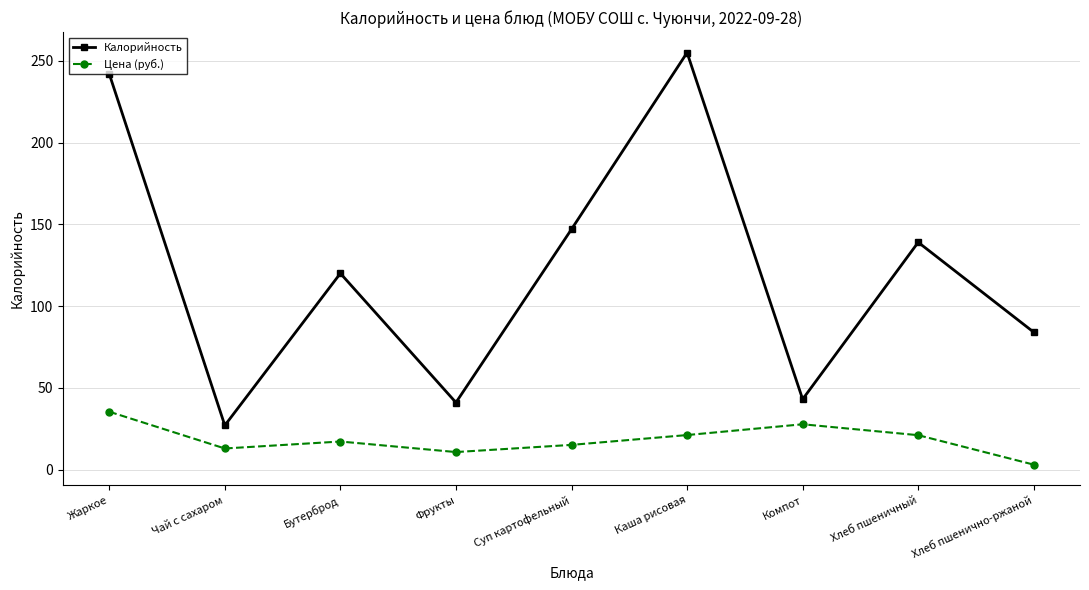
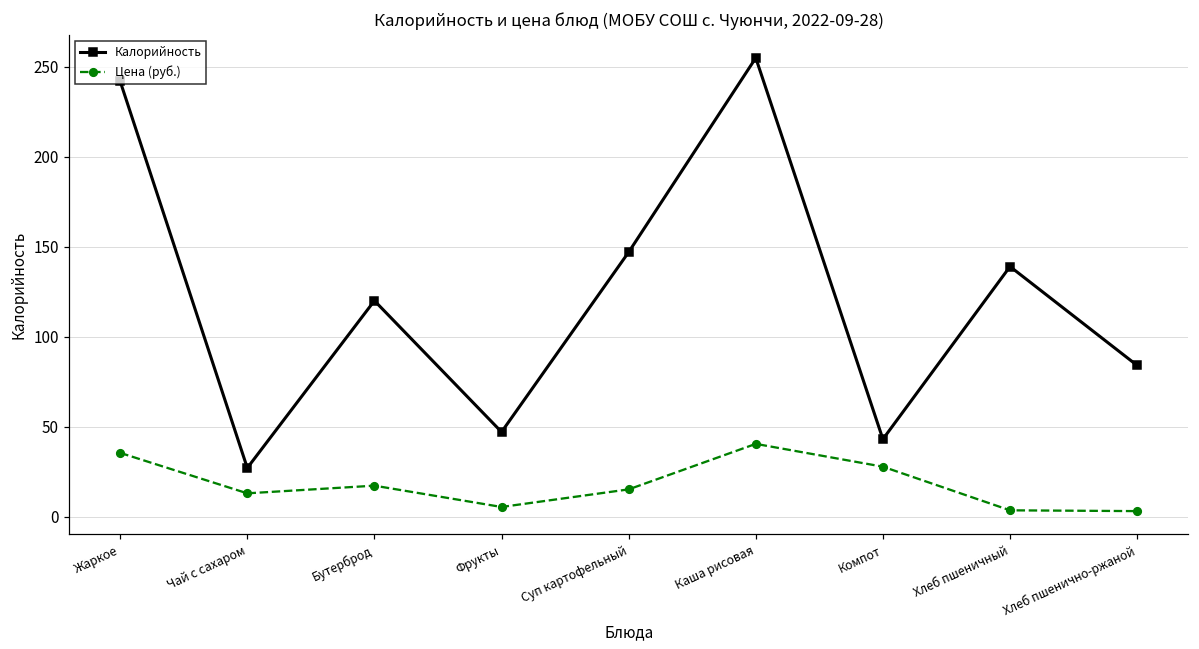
  {
    "Калорийность": {
      "Чай с сахаром": 27,
      "Бутерброд": 120,
-     "Фрукты": 41,
+     "Фрукты": 47,
      "Суп картофельный": 147,
      "Каша рисовая": 255,
      "Компот": 43,
      "Хлеб пшеничный": 139,
      "Хлеб пшенично-ржаной": 84
    },
    "Цена (руб.)": {
      "Жаркое": 35,
      "Чай с сахаром": 13,
      "Бутерброд": 17,
-     "Фрукты": 11,
+     "Фрукты": 5,
      "Суп картофельный": 15,
-     "Каша рисовая": 21,
+     "Каша рисовая": 40,
      "Компот": 28,
-     "Хлеб пшеничный": 21,
+     "Хлеб пшеничный": 3,
      "Хлеб пшенично-ржаной": 3
    }
  }
